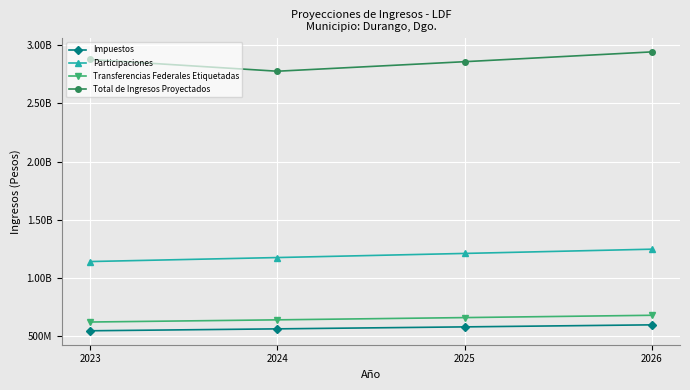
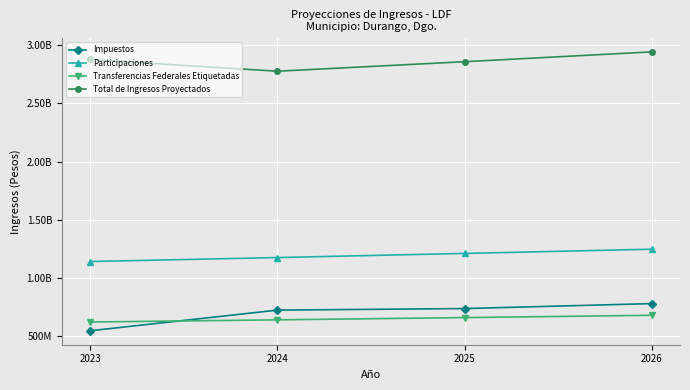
  {
    "Impuestos": {
      "2023": 550000000,
-     "2024": 570000000,
-     "2025": 580000000,
-     "2026": 600000000
+     "2024": 730000000,
+     "2025": 740000000,
+     "2026": 780000000
    },
    "Participaciones": {
      "2023": 1140000000,
      "2024": 1180000000,
      "2025": 1210000000,
      "2026": 1250000000
    }
  }
